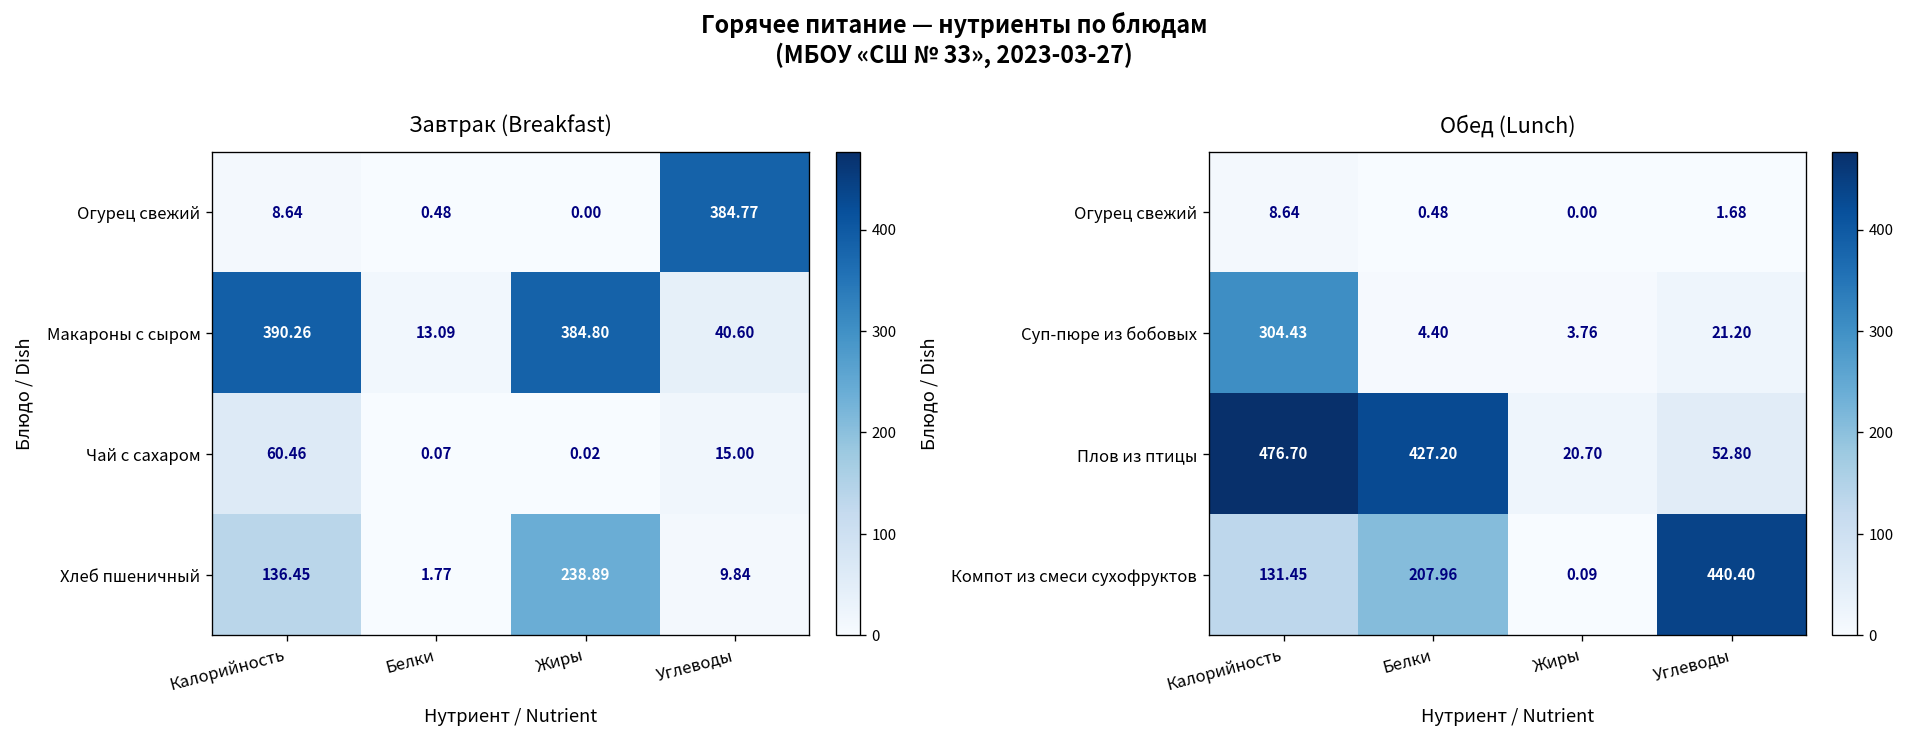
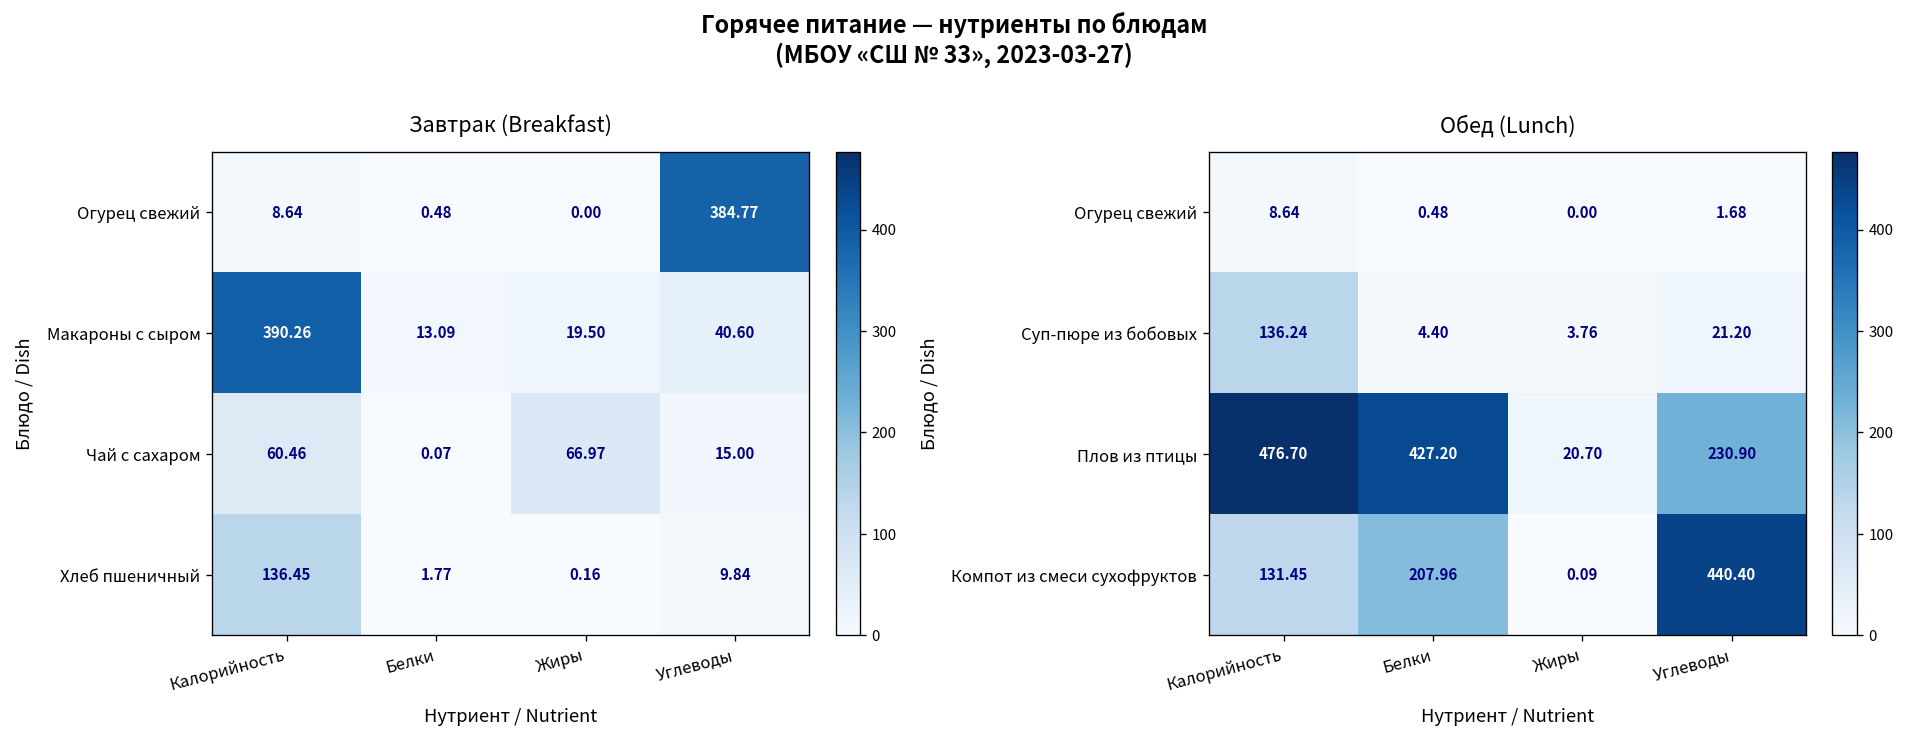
  {
    "Завтрак (Breakfast)": {
      "Огурец свежий": {
        "Калорийность": 8.64,
        "Белки": 0.48,
        "Жиры": 0.00,
        "Углеводы": 384.77
      },
      "Макароны с сыром": {
        "Калорийность": 390.26,
        "Белки": 13.09,
-       "Жиры": 384.80,
+       "Жиры": 19.50,
        "Углеводы": 40.60
      },
      "Чай с сахаром": {
        "Калорийность": 60.46,
        "Белки": 0.07,
-       "Жиры": 0.02,
+       "Жиры": 66.97,
        "Углеводы": 15.00
      },
      "Хлеб пшеничный": {
        "Калорийность": 136.45,
        "Белки": 1.77,
-       "Жиры": 238.89,
+       "Жиры": 0.16,
        "Углеводы": 9.84
      }
    },
    "Обед (Lunch)": {
      "Огурец свежий": {
        "Калорийность": 8.64,
        "Белки": 0.48,
        "Жиры": 0.00,
        "Углеводы": 1.68
      },
      "Суп-пюре из бобовых": {
-       "Калорийность": 304.43,
+       "Калорийность": 136.24,
        "Белки": 4.40,
        "Жиры": 3.76,
        "Углеводы": 21.20
      },
      "Плов из птицы": {
        "Калорийность": 476.70,
        "Белки": 427.20,
        "Жиры": 20.70,
-       "Углеводы": 52.80
+       "Углеводы": 230.90
      },
      "Компот из смеси сухофруктов": {
        "Калорийность": 131.45,
        "Белки": 207.96,
        "Жиры": 0.09,
        "Углеводы": 440.40
      }
    }
  }
